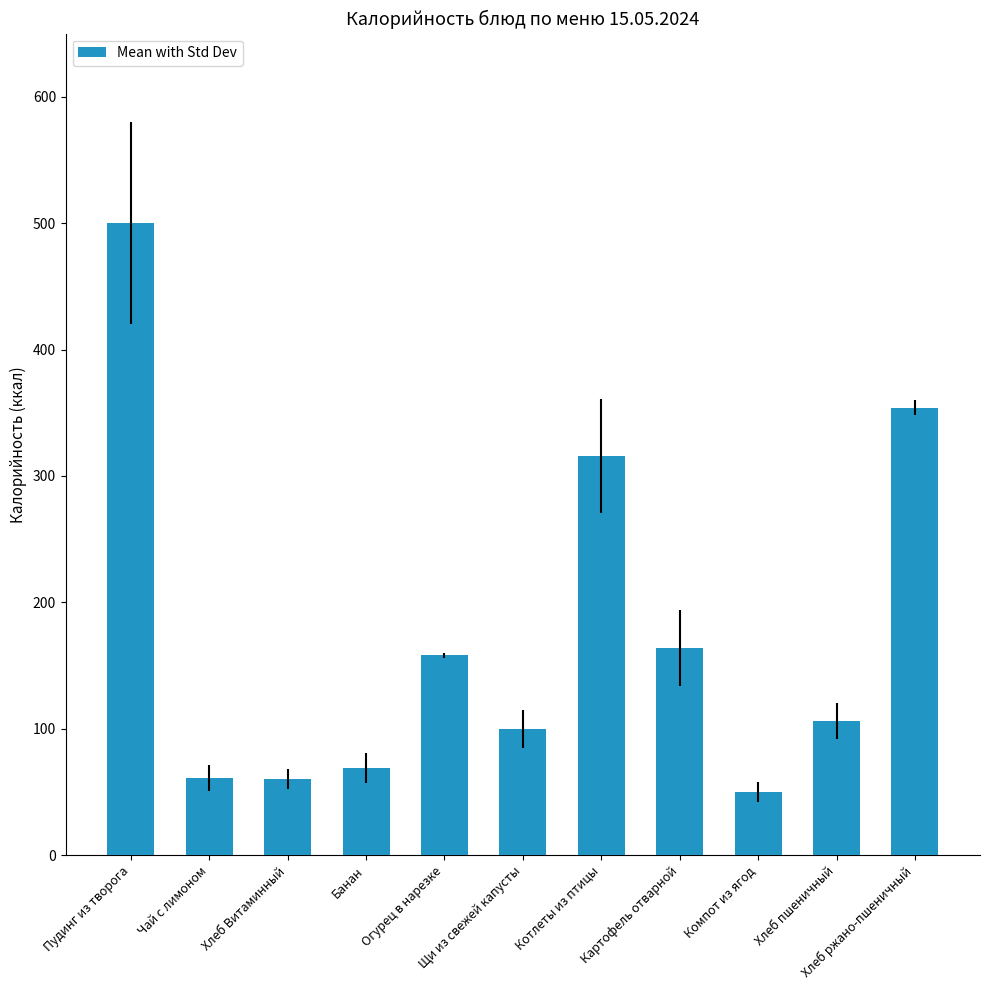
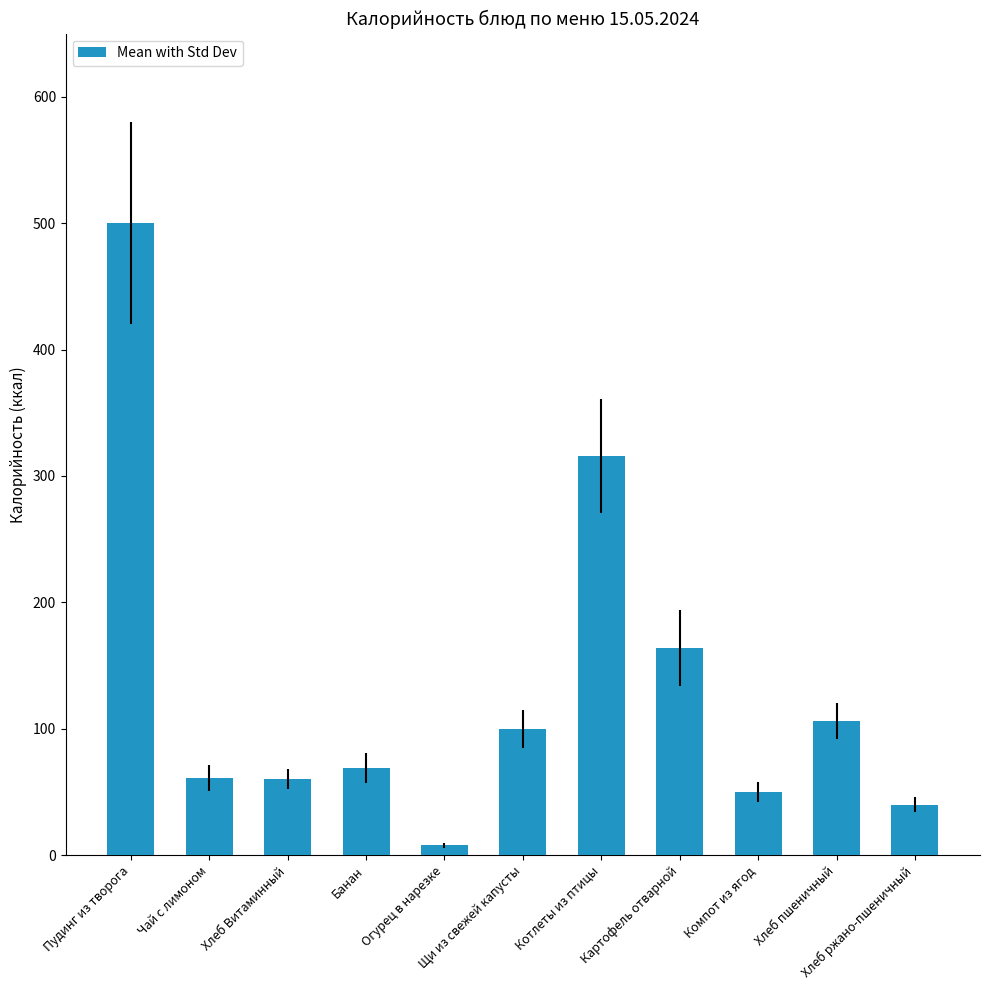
  {
    "Пудинг из творога": 500,
    "Чай с лимоном": 61,
    "Хлеб Витаминный": 60,
    "Банан": 69,
-   "Огурец в нарезке": 158,
+   "Огурец в нарезке": 8,
    "Щи из свежей капусты": 100,
    "Котлеты из птицы": 316,
    "Картофель отварной": 164,
    "Компот из ягод": 50,
    "Хлеб пшеничный": 106,
-   "Хлеб ржано-пшеничный": 354
+   "Хлеб ржано-пшеничный": 40
  }
